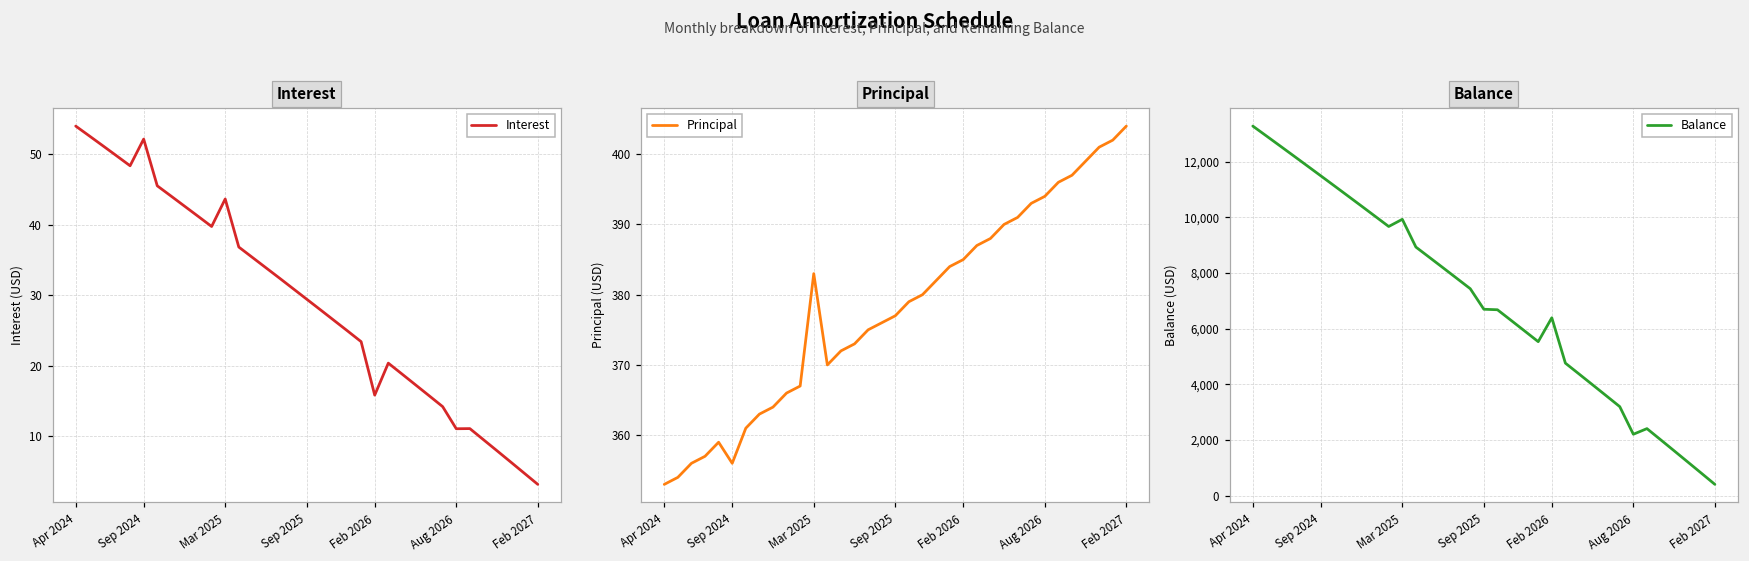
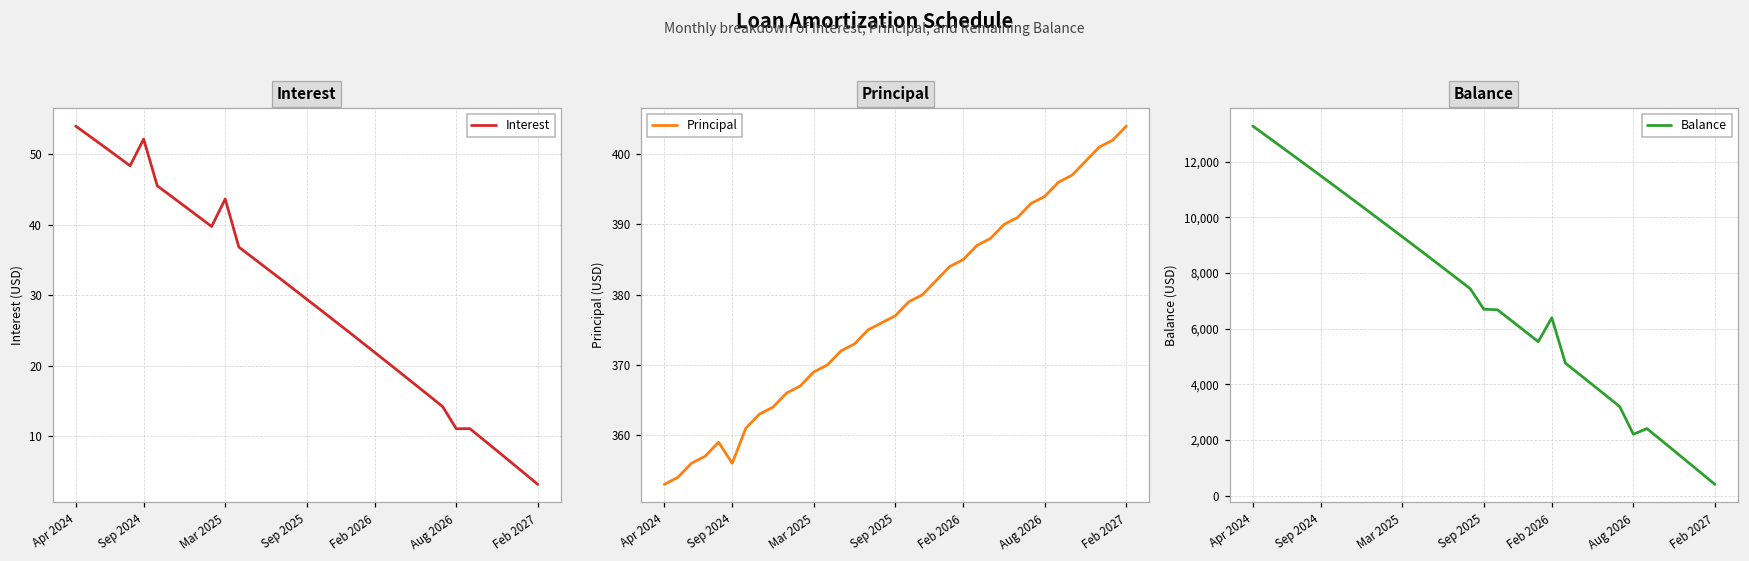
  {
    "Interest": {
      "Apr 2024": "54",
      "Sep 2024": "52",
      "Mar 2025": "44",
      "Sep 2025": "29",
-     "Feb 2026": "16",
+     "Feb 2026": "22",
      "Aug 2026": "11",
      "Feb 2027": "3"
    },
    "Principal": {
      "Apr 2024": "353",
      "Sep 2024": "356",
-     "Mar 2025": "383",
+     "Mar 2025": "369",
      "Sep 2025": "377",
      "Feb 2026": "385",
      "Aug 2026": "394",
      "Feb 2027": "404"
    },
    "Balance": {
      "Apr 2024": "13,300",
      "Sep 2024": "11,500",
-     "Mar 2025": "9,900",
+     "Mar 2025": "9,300",
      "Sep 2025": "6,700",
      "Feb 2026": "6,400",
      "Aug 2026": "2,200",
      "Feb 2027": "400"
    }
  }
